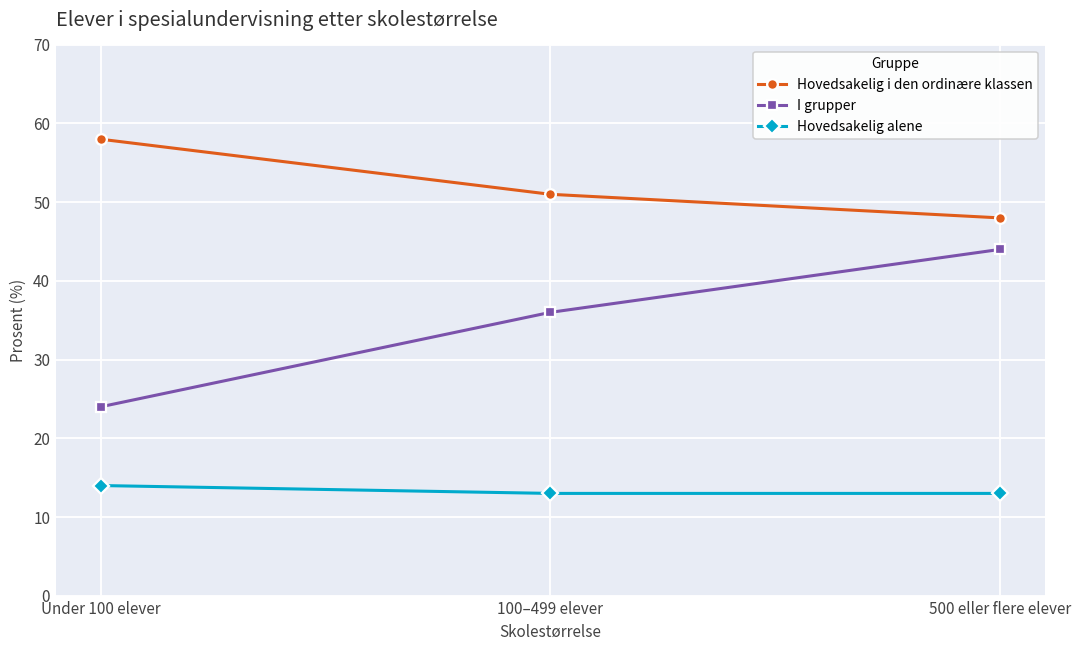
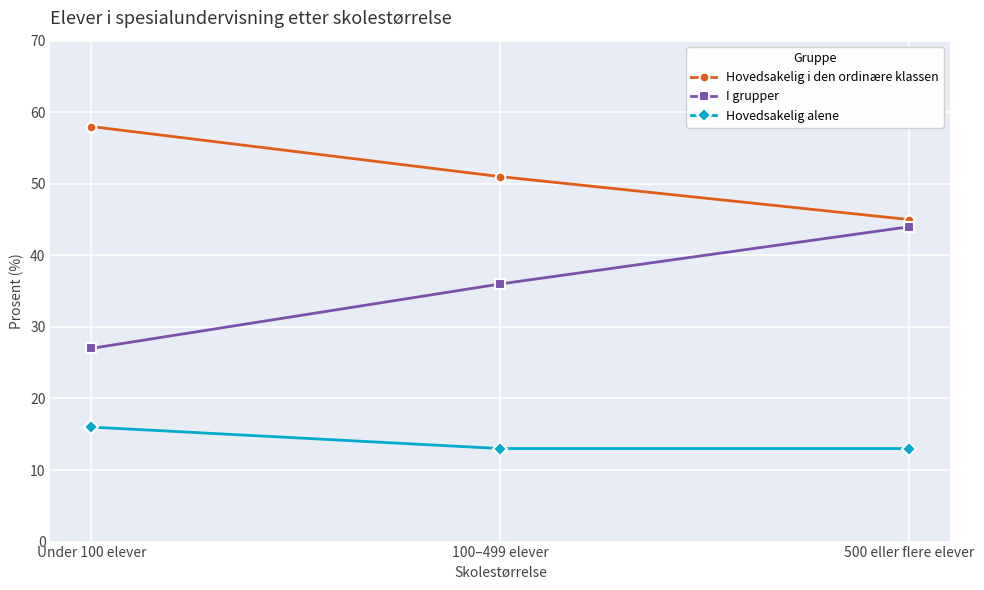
  {
    "Hovedsakelig i den ordinære klassen": {
      "Under 100 elever": 58,
      "100–499 elever": 51,
-     "500 eller flere elever": 48
+     "500 eller flere elever": 45
    },
    "I grupper": {
-     "Under 100 elever": 24,
+     "Under 100 elever": 27,
      "100–499 elever": 36,
      "500 eller flere elever": 44
    },
    "Hovedsakelig alene": {
-     "Under 100 elever": 14,
+     "Under 100 elever": 16,
      "100–499 elever": 13,
      "500 eller flere elever": 13
    }
  }
